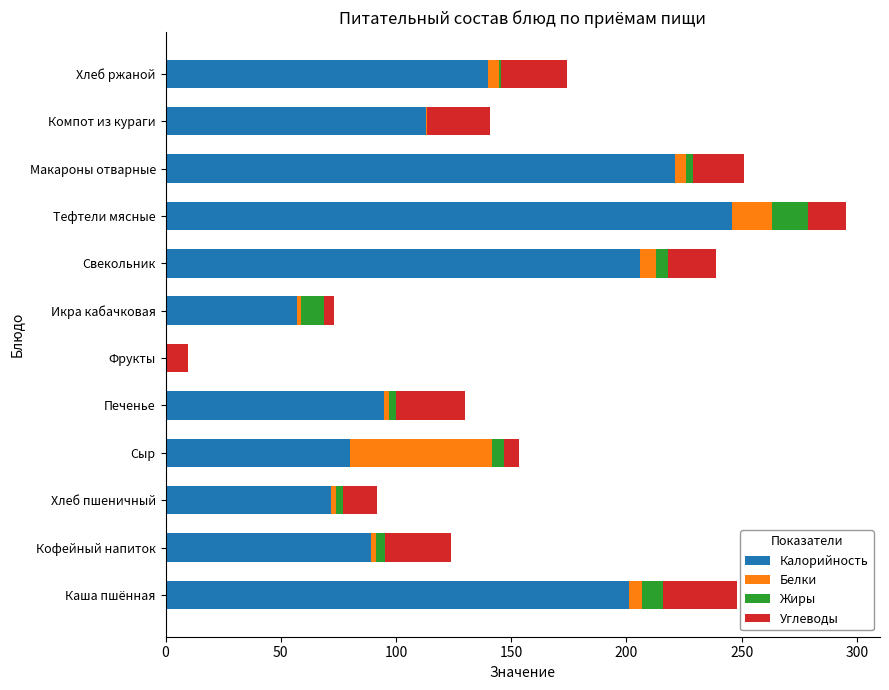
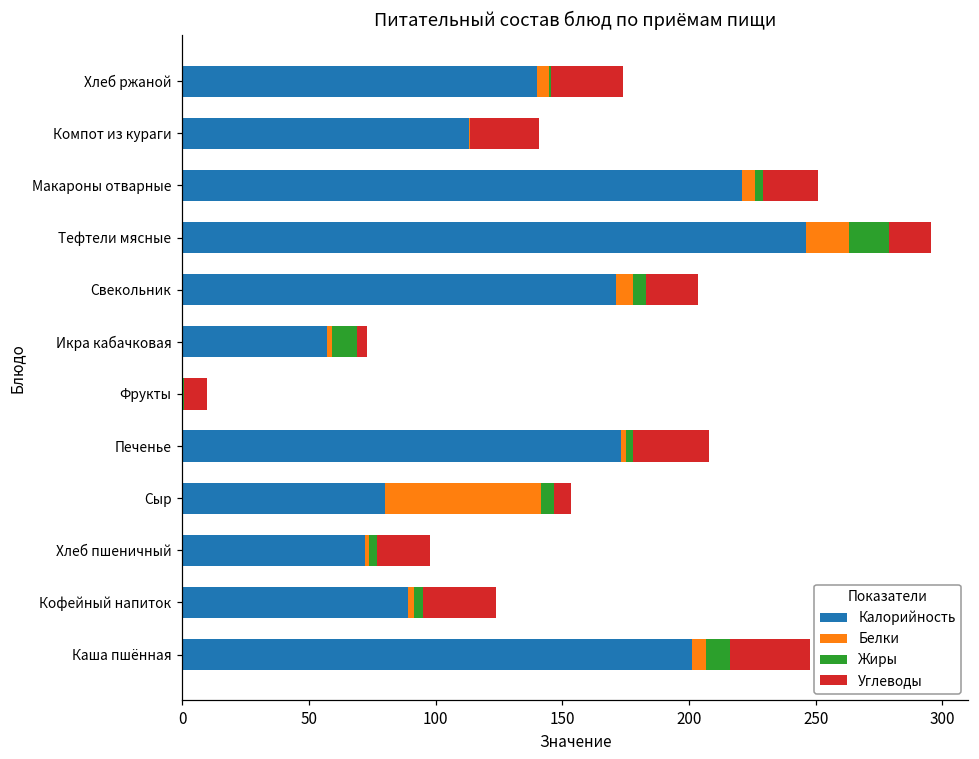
  {
    "Калорийность": {
      "Хлеб ржаной": 140,
      "Компот из кураги": 113,
      "Макароны отварные": 221,
      "Тефтели мясные": 246,
-     "Свекольник": 206,
+     "Свекольник": 171,
      "Икра кабачковая": 57,
      "Фрукты": 0,
-     "Печенье": 95,
+     "Печенье": 173,
      "Сыр": 80,
      "Хлеб пшеничный": 72,
      "Кофейный напиток": 89,
      "Каша пшённая": 201
    },
    "Белки": {
      "Хлеб ржаной": 5,
      "Макароны отварные": 5,
      "Тефтели мясные": 17,
      "Свекольник": 7,
      "Икра кабачковая": 2,
      "Печенье": 2,
      "Сыр": 62,
      "Хлеб пшеничный": 2,
      "Кофейный напиток": 3,
      "Каша пшённая": 6
    },
    "Жиры": {
      "Компот из кураги": 0,
      "Макароны отварные": 3,
      "Тефтели мясные": 16,
      "Свекольник": 5,
      "Икра кабачковая": 10,
      "Печенье": 3,
      "Сыр": 5,
      "Хлеб пшеничный": 3,
      "Кофейный напиток": 4,
      "Каша пшённая": 9
    },
    "Углеводы": {
      "Хлеб ржаной": 29,
      "Компот из кураги": 27,
      "Макароны отварные": 22,
      "Тефтели мясные": 16,
      "Свекольник": 21,
      "Икра кабачковая": 4,
      "Фрукты": 9,
      "Печенье": 30,
      "Сыр": 7,
-     "Хлеб пшеничный": 15,
+     "Хлеб пшеничный": 21,
      "Кофейный напиток": 29,
      "Каша пшённая": 32
    }
  }
